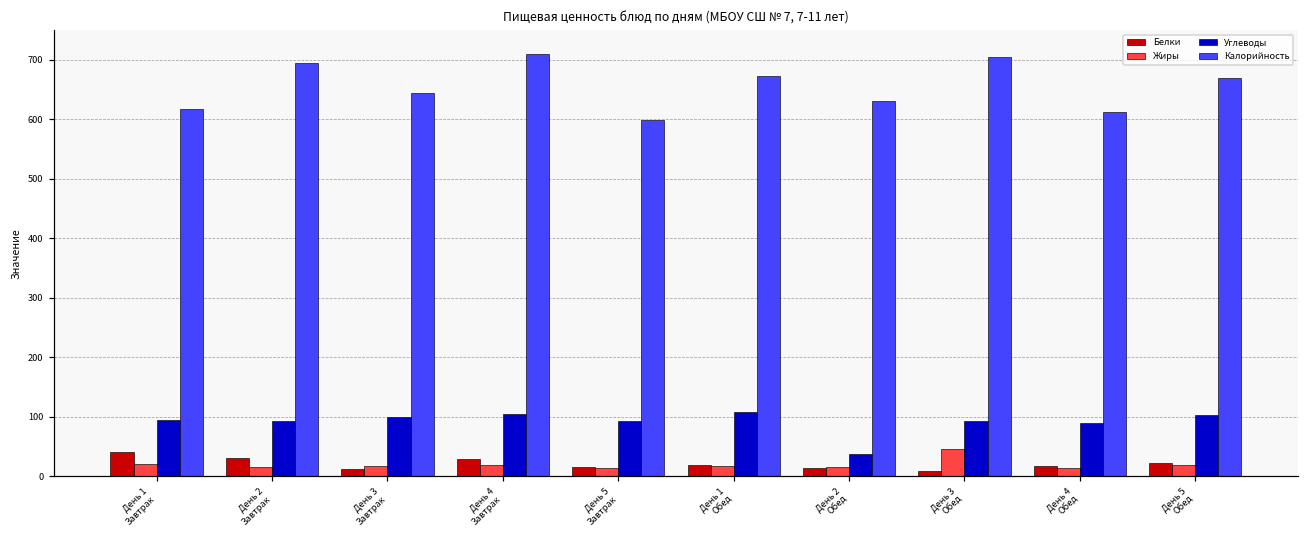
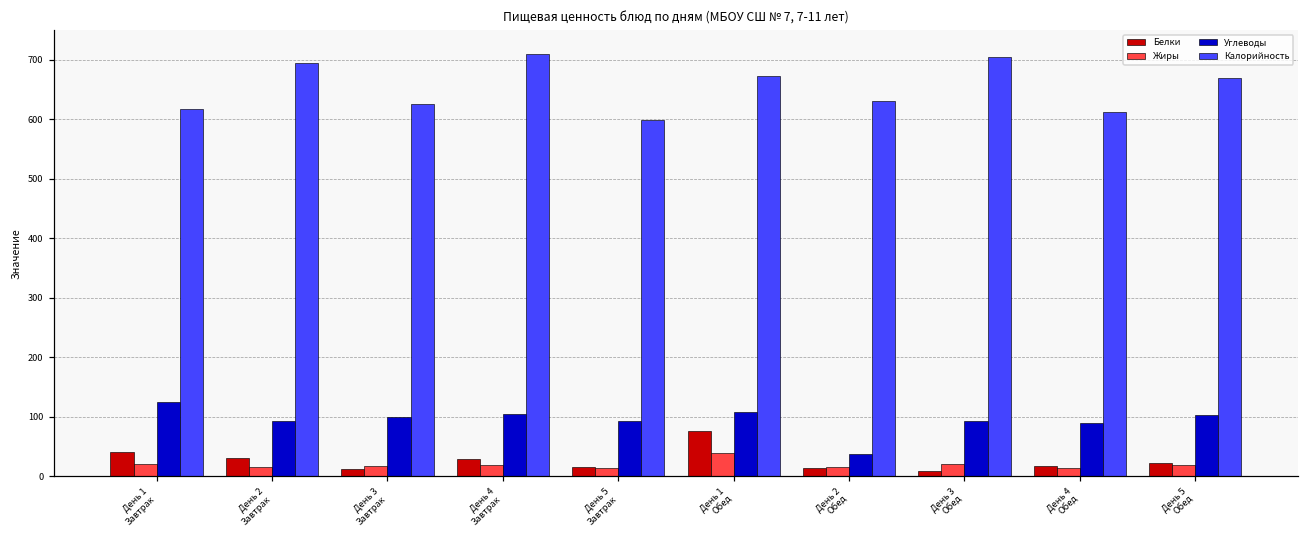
  {
    "Белки": {
      "День 1 Завтрак": 40,
      "День 2 Завтрак": 30,
      "День 3 Завтрак": 10,
      "День 4 Завтрак": 30,
      "День 5 Завтрак": 20,
-     "День 1 Обед": 20,
+     "День 1 Обед": 80,
      "День 2 Обед": 10,
      "День 3 Обед": 10,
      "День 4 Обед": 20,
      "День 5 Обед": 20
    },
    "Жиры": {
      "День 1 Завтрак": 20,
      "День 2 Завтрак": 10,
      "День 3 Завтрак": 20,
      "День 4 Завтрак": 20,
      "День 5 Завтрак": 10,
-     "День 1 Обед": 20,
+     "День 1 Обед": 40,
      "День 2 Обед": 20,
-     "День 3 Обед": 50,
+     "День 3 Обед": 20,
      "День 4 Обед": 10,
      "День 5 Обед": 20
    },
    "Углеводы": {
-     "День 1 Завтрак": 90,
+     "День 1 Завтрак": 130,
      "День 2 Завтрак": 90,
      "День 3 Завтрак": 100,
      "День 4 Завтрак": 110,
      "День 5 Завтрак": 90,
      "День 1 Обед": 110,
      "День 2 Обед": 40,
      "День 3 Обед": 90,
      "День 4 Обед": 90,
      "День 5 Обед": 100
    },
    "Калорийность": {
      "День 1 Завтрак": 620,
      "День 2 Завтрак": 690,
-     "День 3 Завтрак": 650,
+     "День 3 Завтрак": 630,
      "День 4 Завтрак": 710,
      "День 5 Завтрак": 600,
      "День 1 Обед": 670,
      "День 2 Обед": 630,
      "День 3 Обед": 710,
      "День 4 Обед": 610,
      "День 5 Обед": 670
    }
  }
